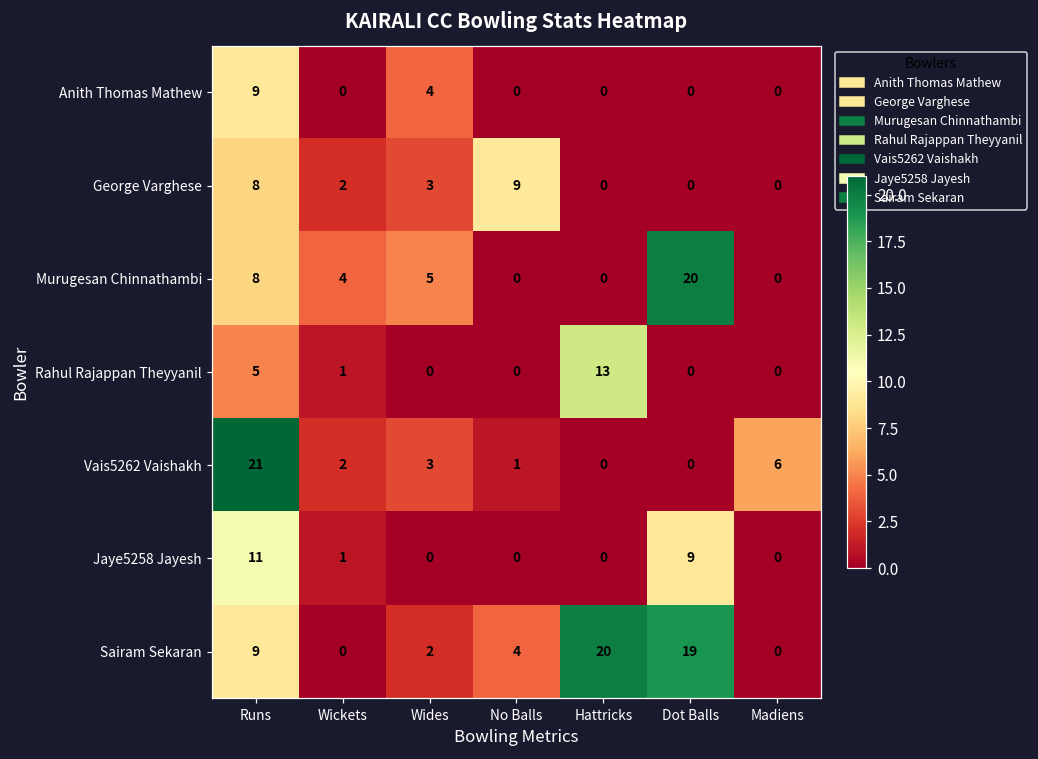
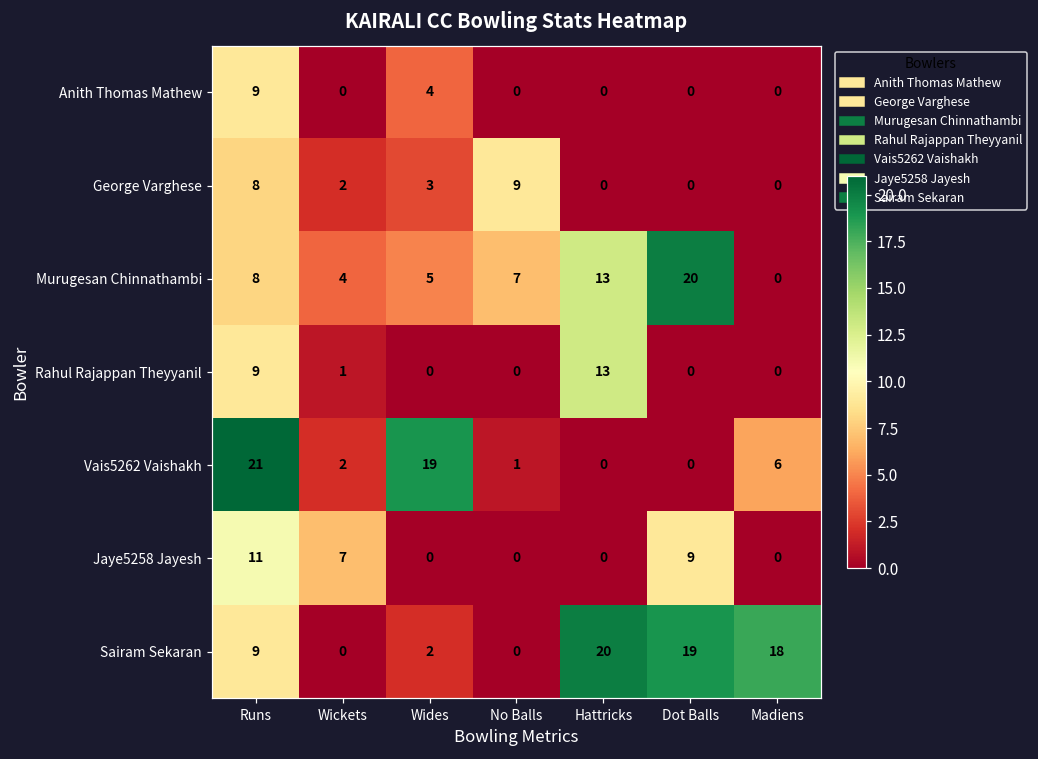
  {
    "Anith Thomas Mathew": {
      "Runs": 9,
      "Wickets": 0,
      "Wides": 4,
      "No Balls": 0,
      "Hattricks": 0,
      "Dot Balls": 0,
      "Madiens": 0
    },
    "George Varghese": {
      "Runs": 8,
      "Wickets": 2,
      "Wides": 3,
      "No Balls": 9,
      "Hattricks": 0,
      "Dot Balls": 0,
      "Madiens": 0
    },
    "Murugesan Chinnathambi": {
      "Runs": 8,
      "Wickets": 4,
      "Wides": 5,
-     "No Balls": 0,
-     "Hattricks": 0,
+     "No Balls": 7,
+     "Hattricks": 13,
      "Dot Balls": 20,
      "Madiens": 0
    },
    "Rahul Rajappan Theyyanil": {
-     "Runs": 5,
+     "Runs": 9,
      "Wickets": 1,
      "Wides": 0,
      "No Balls": 0,
      "Hattricks": 13,
      "Dot Balls": 0,
      "Madiens": 0
    },
    "Vais5262 Vaishakh": {
      "Runs": 21,
      "Wickets": 2,
-     "Wides": 3,
+     "Wides": 19,
      "No Balls": 1,
      "Hattricks": 0,
      "Dot Balls": 0,
      "Madiens": 6
    },
    "Jaye5258 Jayesh": {
      "Runs": 11,
-     "Wickets": 1,
+     "Wickets": 7,
      "Wides": 0,
      "No Balls": 0,
      "Hattricks": 0,
      "Dot Balls": 9,
      "Madiens": 0
    },
    "Sairam Sekaran": {
      "Runs": 9,
      "Wickets": 0,
      "Wides": 2,
-     "No Balls": 4,
+     "No Balls": 0,
      "Hattricks": 20,
      "Dot Balls": 19,
-     "Madiens": 0
+     "Madiens": 18
    }
  }
